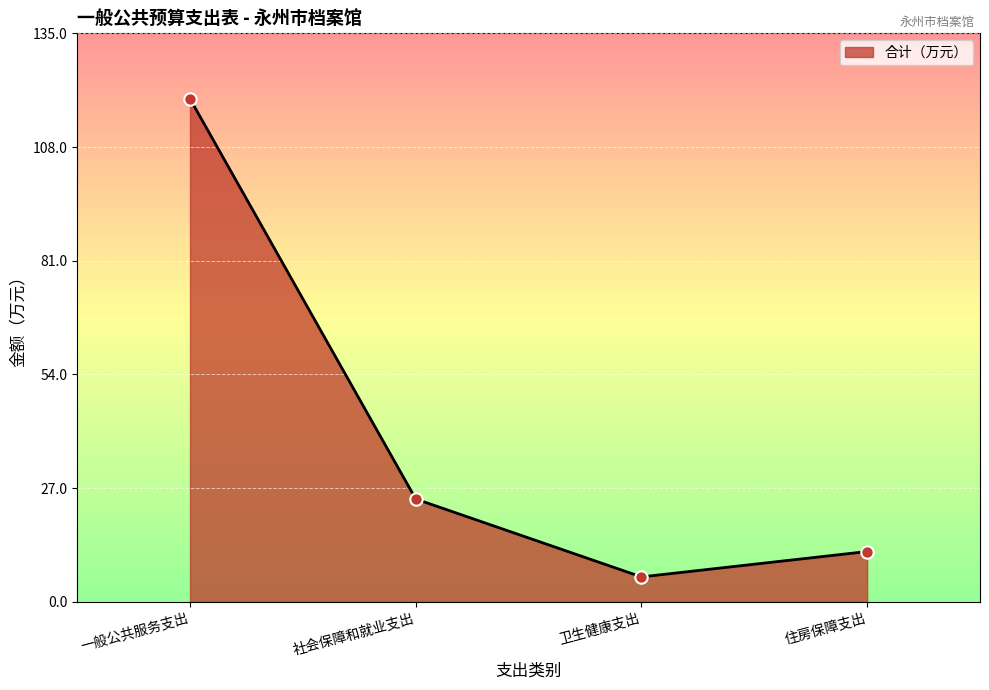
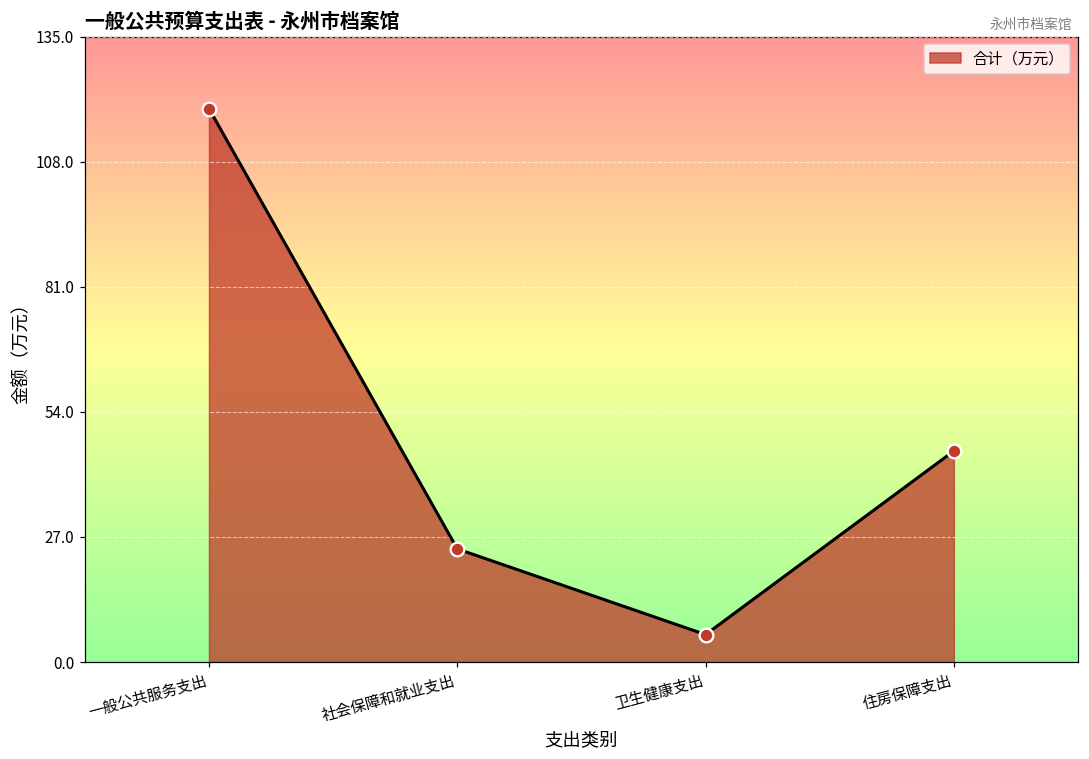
  {
    "一般公共服务支出": 119,
    "社会保障和就业支出": 24,
    "卫生健康支出": 6,
-   "住房保障支出": 12
+   "住房保障支出": 46
  }
